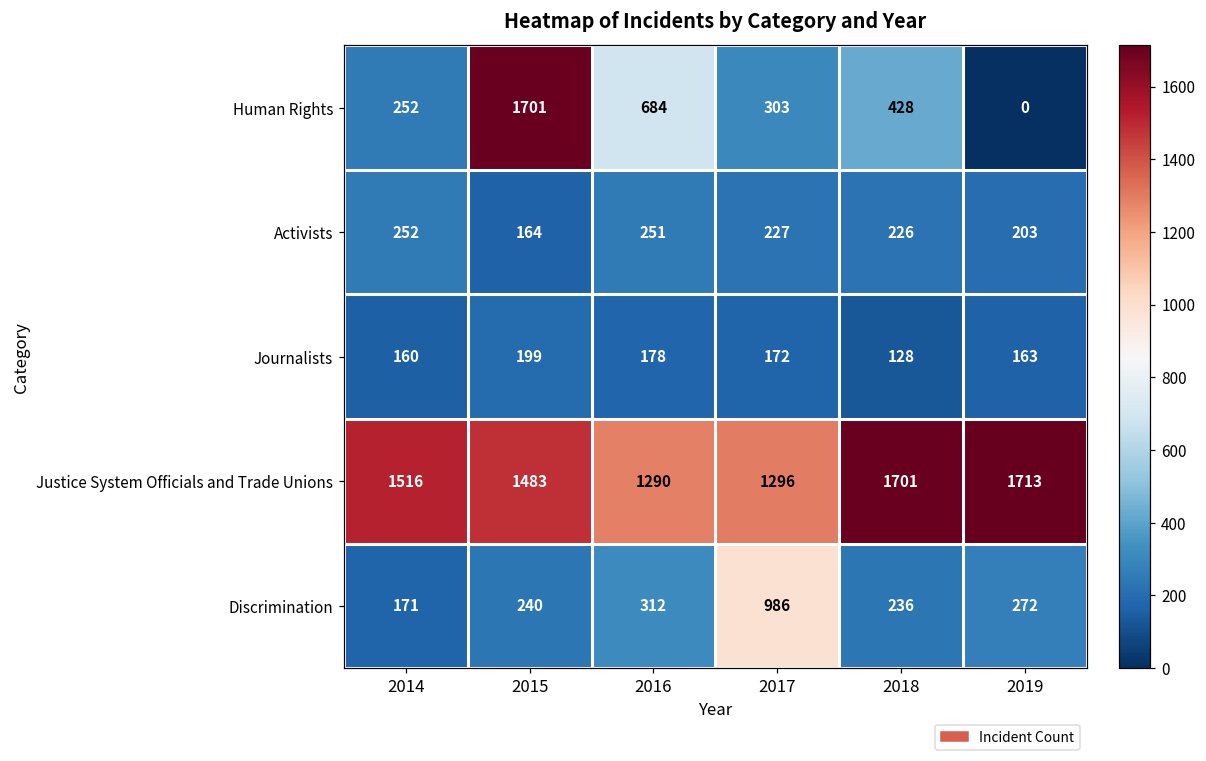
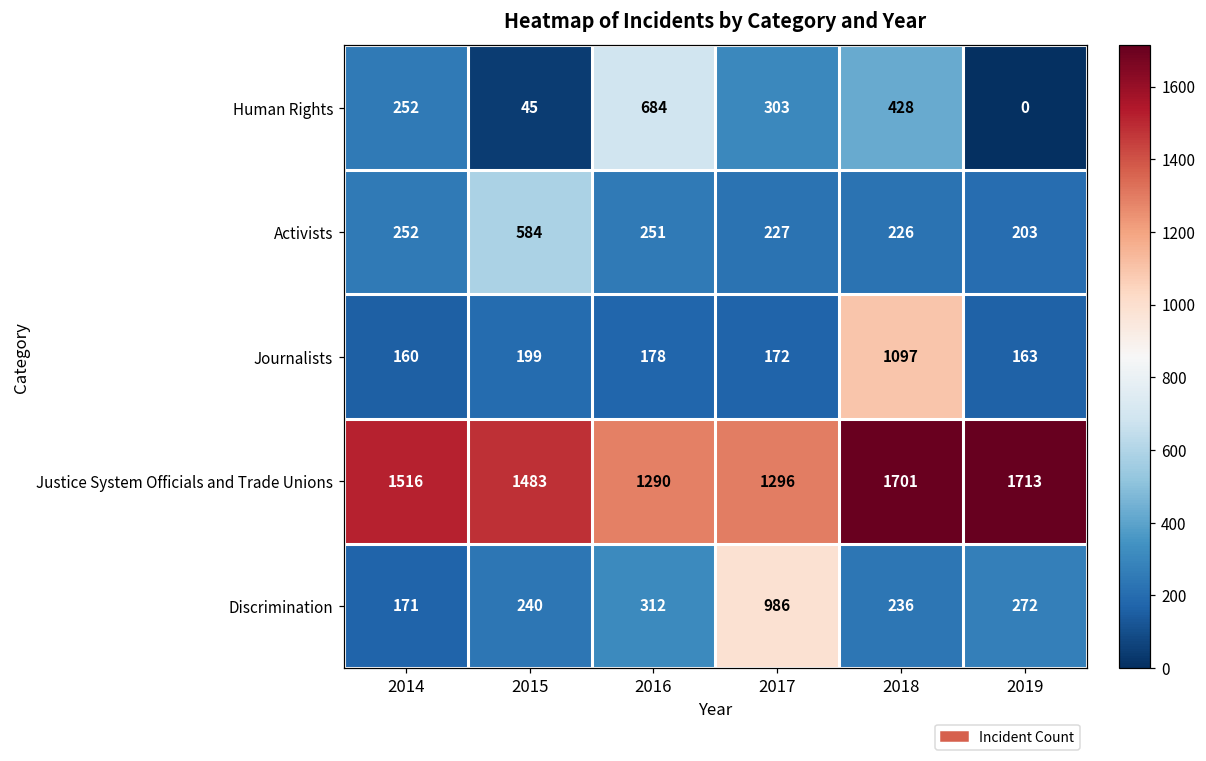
  {
    "Human Rights": {
      "2014": 252,
-     "2015": 1701,
+     "2015": 45,
      "2016": 684,
      "2017": 303,
      "2018": 428,
      "2019": 0
    },
    "Activists": {
      "2014": 252,
-     "2015": 164,
+     "2015": 584,
      "2016": 251,
      "2017": 227,
      "2018": 226,
      "2019": 203
    },
    "Journalists": {
      "2014": 160,
      "2015": 199,
      "2016": 178,
      "2017": 172,
-     "2018": 128,
+     "2018": 1097,
      "2019": 163
    },
    "Justice System Officials and Trade Unions": {
      "2014": 1516,
      "2015": 1483,
      "2016": 1290,
      "2017": 1296,
      "2018": 1701,
      "2019": 1713
    },
    "Discrimination": {
      "2014": 171,
      "2015": 240,
      "2016": 312,
      "2017": 986,
      "2018": 236,
      "2019": 272
    }
  }
